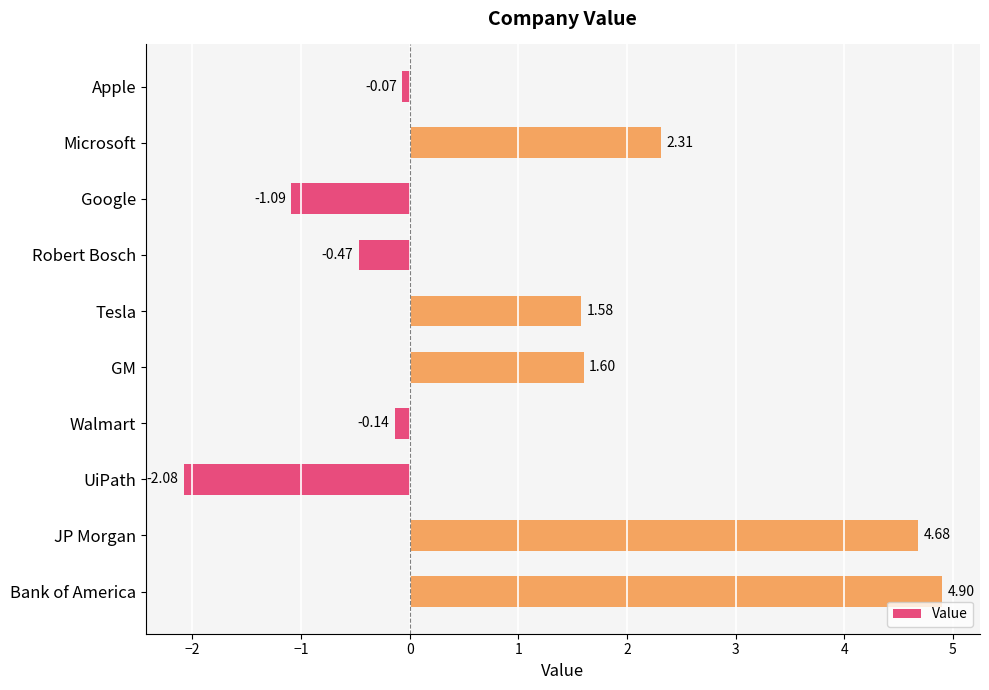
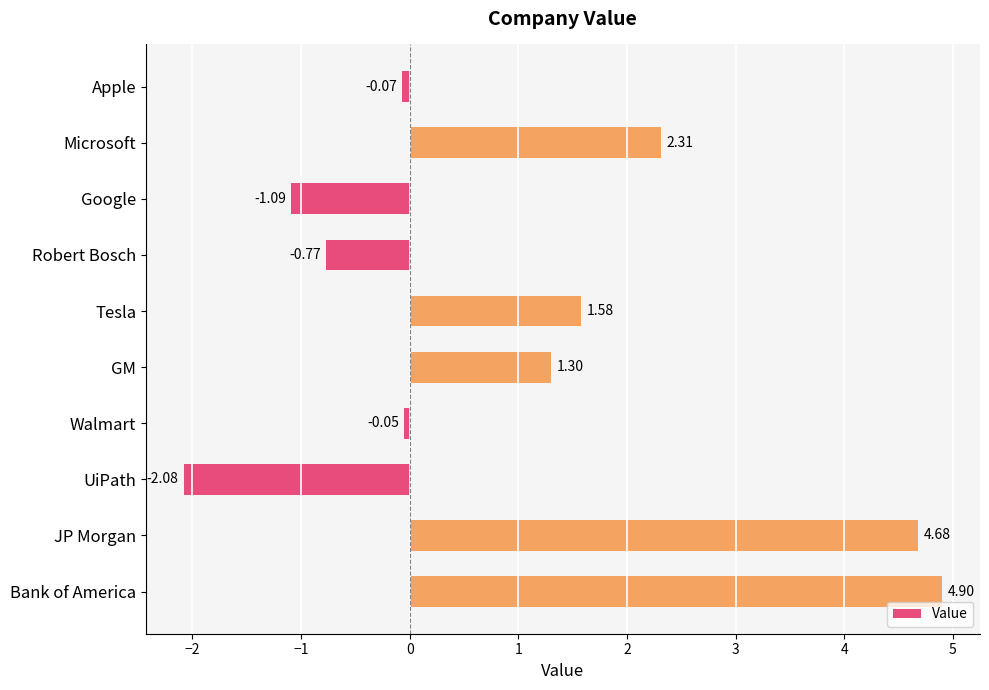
  {
    "Apple": -0.07,
    "Microsoft": 2.31,
    "Google": -1.09,
-   "Robert Bosch": -0.47,
+   "Robert Bosch": -0.77,
    "Tesla": 1.58,
-   "GM": 1.60,
-   "Walmart": -0.14,
+   "GM": 1.30,
+   "Walmart": -0.05,
    "UiPath": -2.08,
    "JP Morgan": 4.68,
    "Bank of America": 4.90
  }
